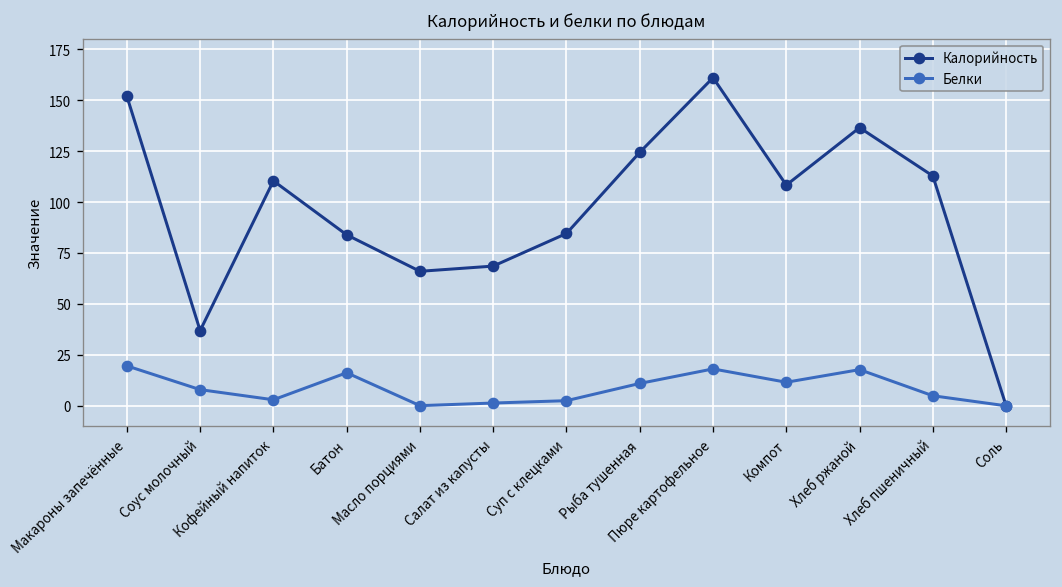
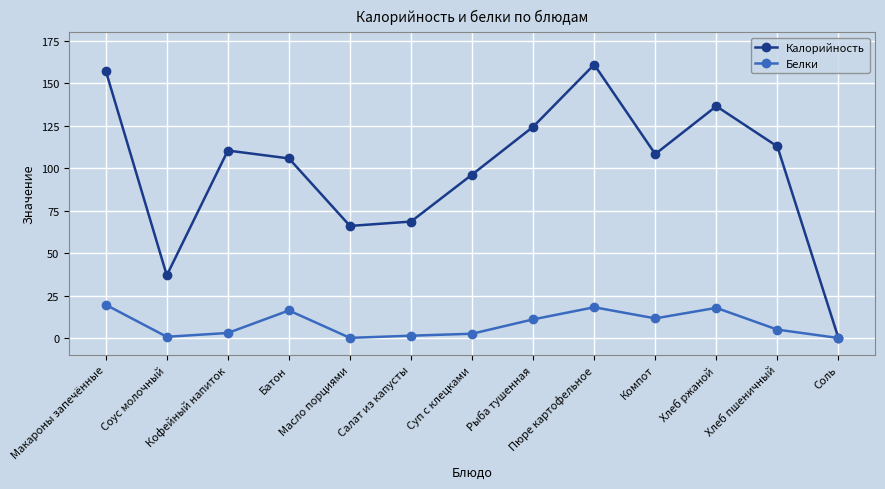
  {
    "Калорийность": {
-     "Макароны запечённые": 152,
+     "Макароны запечённые": 157,
      "Соус молочный": 37,
      "Кофейный напиток": 110,
-     "Батон": 84,
+     "Батон": 106,
      "Масло порциями": 66,
      "Салат из капусты": 69,
-     "Суп с клецками": 85,
+     "Суп с клецками": 96,
      "Рыба тушенная": 124,
      "Пюре картофельное": 161,
      "Компот": 108,
      "Хлеб ржаной": 137,
      "Хлеб пшеничный": 113
    },
    "Белки": {
      "Макароны запечённые": 20,
-     "Соус молочный": 8,
+     "Соус молочный": 1,
      "Кофейный напиток": 3,
      "Батон": 16,
      "Масло порциями": 0,
      "Салат из капусты": 1,
      "Суп с клецками": 3,
      "Рыба тушенная": 11,
      "Пюре картофельное": 18,
      "Компот": 12,
      "Хлеб ржаной": 18,
      "Хлеб пшеничный": 5
    }
  }
